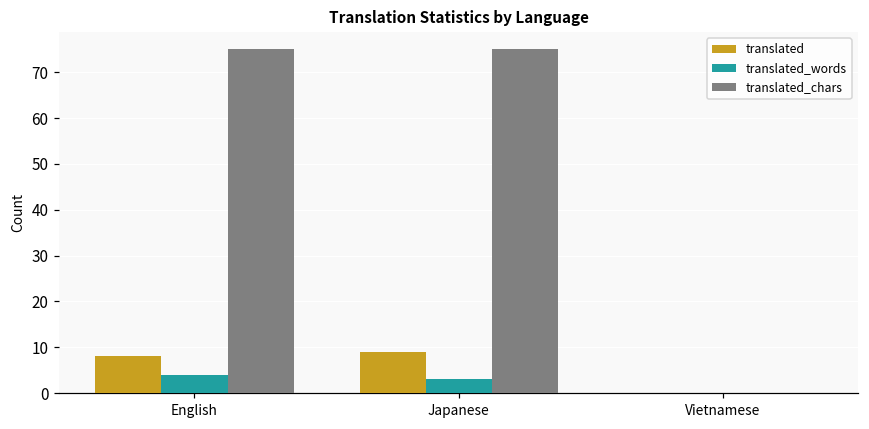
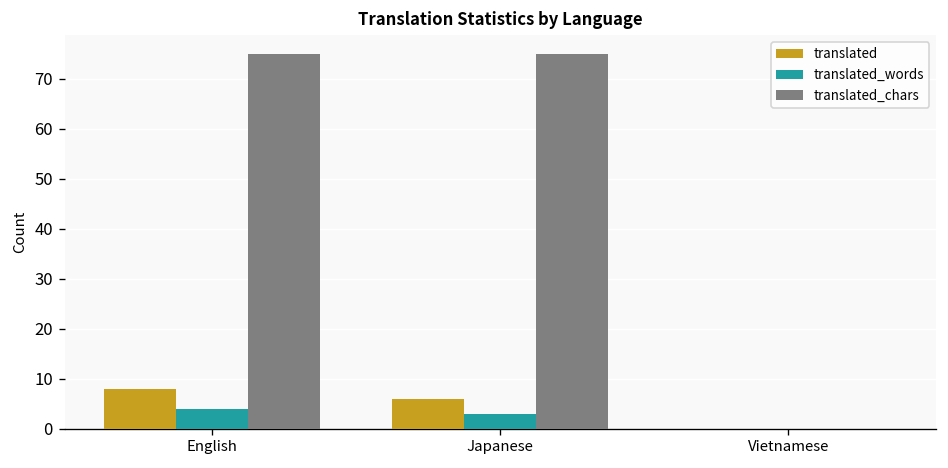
  {
    "translated": {
      "English": 8,
-     "Japanese": 9,
+     "Japanese": 6,
      "Vietnamese": 0
    },
    "translated_words": {
      "English": 4,
      "Japanese": 3,
      "Vietnamese": 0
    },
    "translated_chars": {
      "English": 75,
      "Japanese": 75,
      "Vietnamese": 0
    }
  }
